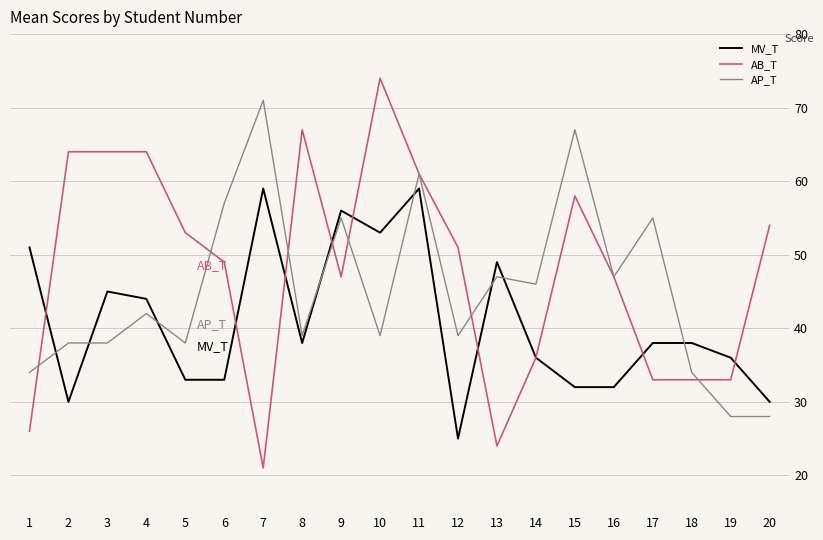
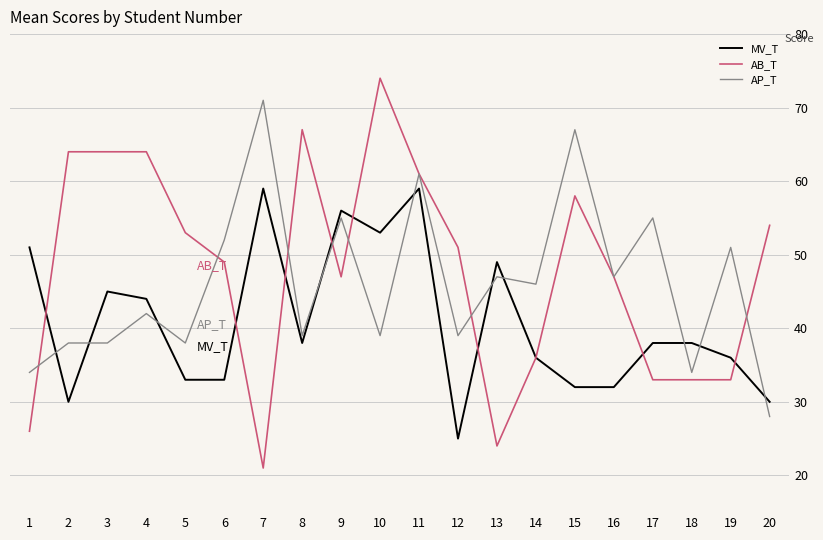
  {
    "MV_T": {
      "1": 51,
      "2": 30,
      "3": 45,
      "4": 44,
      "5": 33,
      "6": 33,
      "7": 59,
      "8": 38,
      "9": 56,
      "10": 53,
      "11": 59,
      "12": 25,
      "13": 49,
      "15": 32,
      "16": 32,
      "17": 38,
      "18": 38,
      "19": 36,
      "20": 30
    },
    "AB_T": {
      "1": 26,
      "2": 64,
      "3": 64,
      "4": 64,
      "5": 53,
      "6": 49,
      "7": 21,
      "8": 67,
      "9": 47,
      "10": 74,
      "12": 51,
      "13": 24,
      "15": 58,
      "17": 33,
      "18": 33,
      "19": 33,
      "20": 54
    },
    "AP_T": {
      "1": 34,
      "2": 38,
      "3": 38,
      "4": 42,
      "5": 38,
-     "6": 57,
+     "6": 52,
      "7": 71,
      "8": 39,
      "9": 55,
      "10": 39,
      "12": 39,
      "13": 47,
      "14": 46,
      "15": 67,
      "17": 55,
      "18": 34,
-     "19": 28,
+     "19": 51,
      "20": 28
    }
  }
